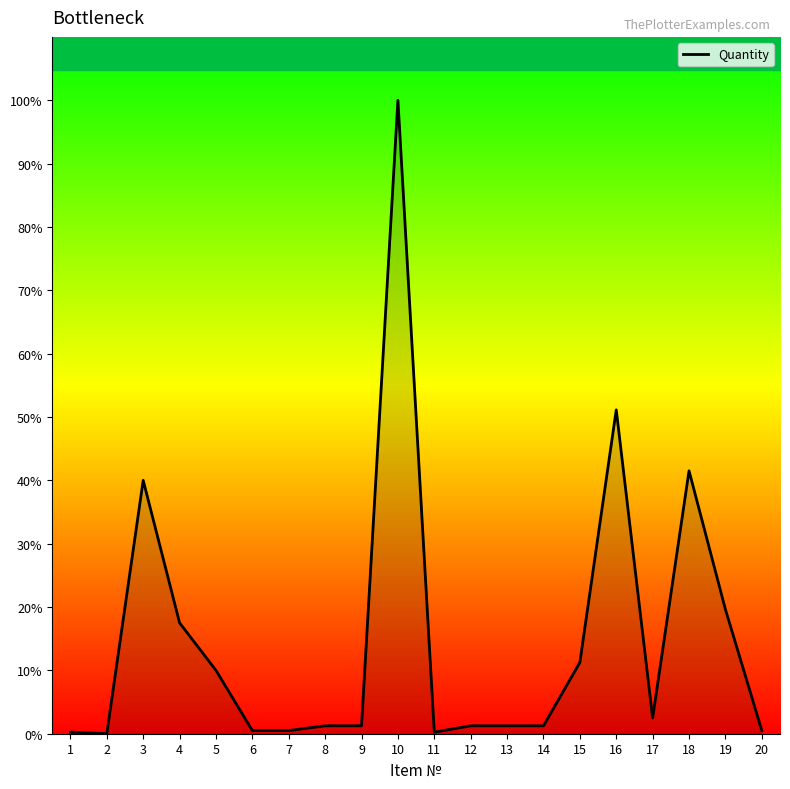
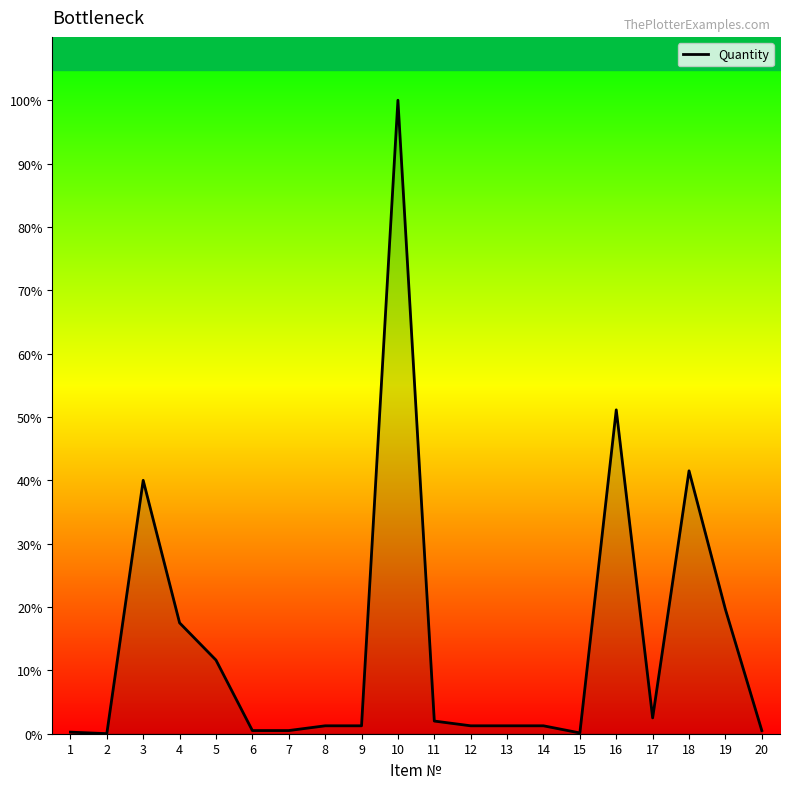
  {
    "Quantity": {
      "1": "0%",
      "2": "0%",
      "3": "40%",
      "4": "18%",
-     "5": "10%",
+     "5": "12%",
      "6": "1%",
      "7": "1%",
      "8": "1%",
      "9": "1%",
      "10": "100%",
-     "11": "0%",
+     "11": "2%",
      "12": "1%",
      "13": "1%",
      "14": "1%",
-     "15": "11%",
+     "15": "0%",
      "16": "51%",
      "17": "3%",
      "18": "42%",
      "19": "20%",
      "20": "1%"
    }
  }
